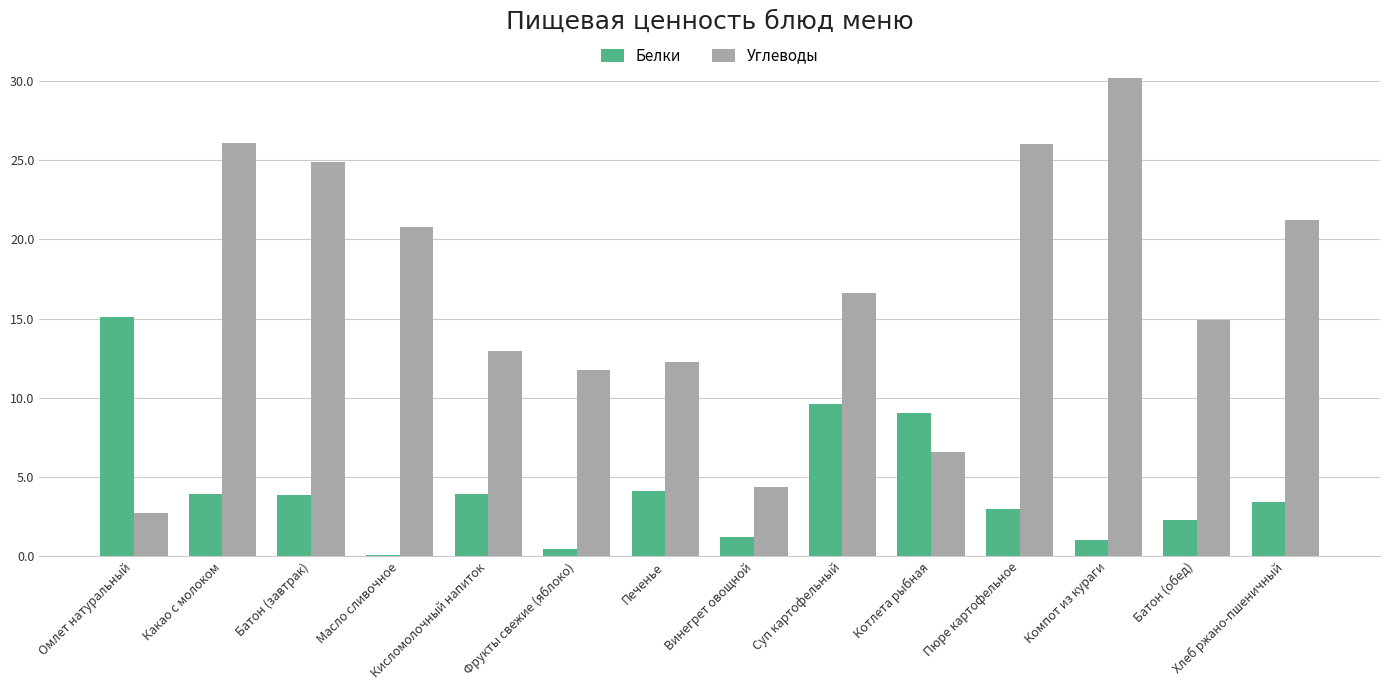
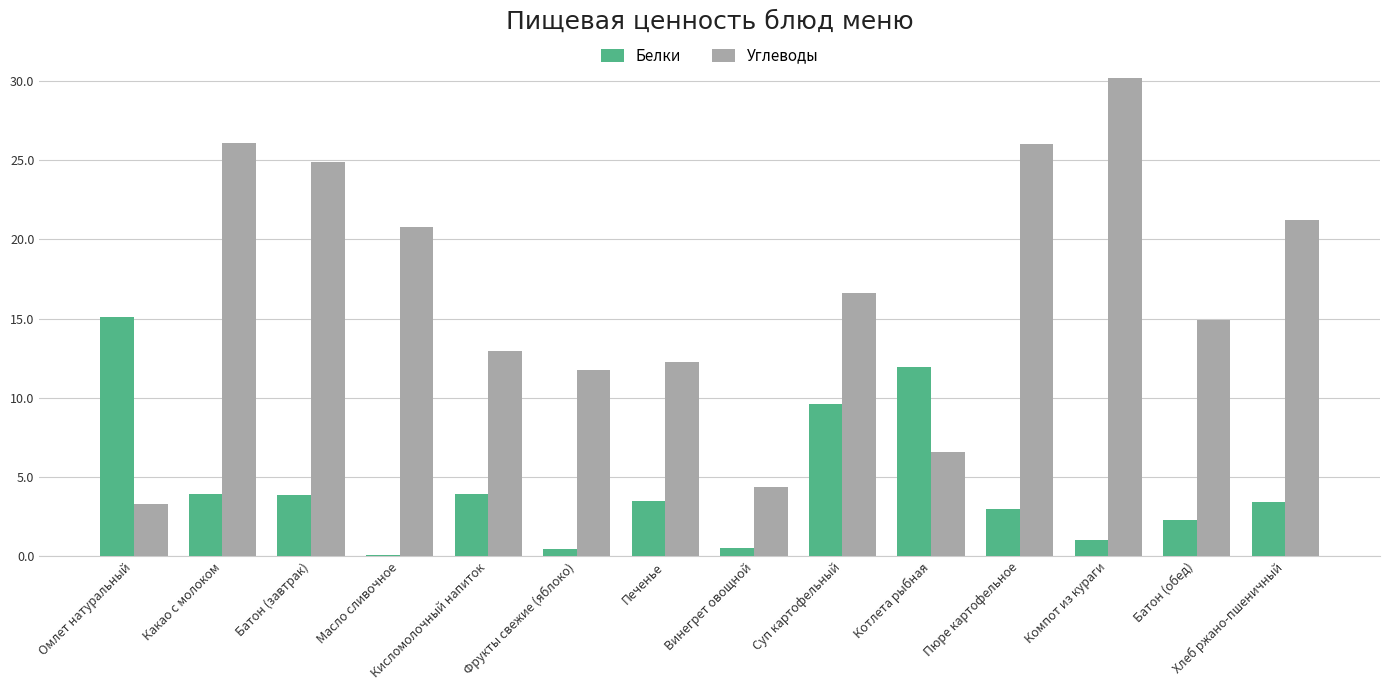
  {
    "Белки": {
      "Омлет натуральный": 15.1,
      "Какао с молоком": 3.9,
      "Батон (завтрак)": 3.9,
      "Кисломолочный напиток": 4.0,
      "Фрукты свежие (яблоко)": 0.5,
-     "Печенье": 4.1,
-     "Винегрет овощной": 1.2,
+     "Печенье": 3.5,
+     "Винегрет овощной": 0.5,
      "Суп картофельный": 9.6,
-     "Котлета рыбная": 9.0,
+     "Котлета рыбная": 12.0,
      "Пюре картофельное": 3.0,
      "Компот из кураги": 1.0,
      "Батон (обед)": 2.3,
      "Хлеб ржано-пшеничный": 3.4
    },
    "Углеводы": {
-     "Омлет натуральный": 2.7,
+     "Омлет натуральный": 3.3,
      "Какао с молоком": 26.1,
      "Батон (завтрак)": 24.9,
      "Масло сливочное": 20.8,
      "Кисломолочный напиток": 13.0,
      "Фрукты свежие (яблоко)": 11.8,
      "Печенье": 12.3,
      "Винегрет овощной": 4.4,
      "Суп картофельный": 16.6,
      "Котлета рыбная": 6.6,
      "Пюре картофельное": 26.0,
      "Компот из кураги": 30.2,
      "Батон (обед)": 14.9,
      "Хлеб ржано-пшеничный": 21.2
    }
  }
